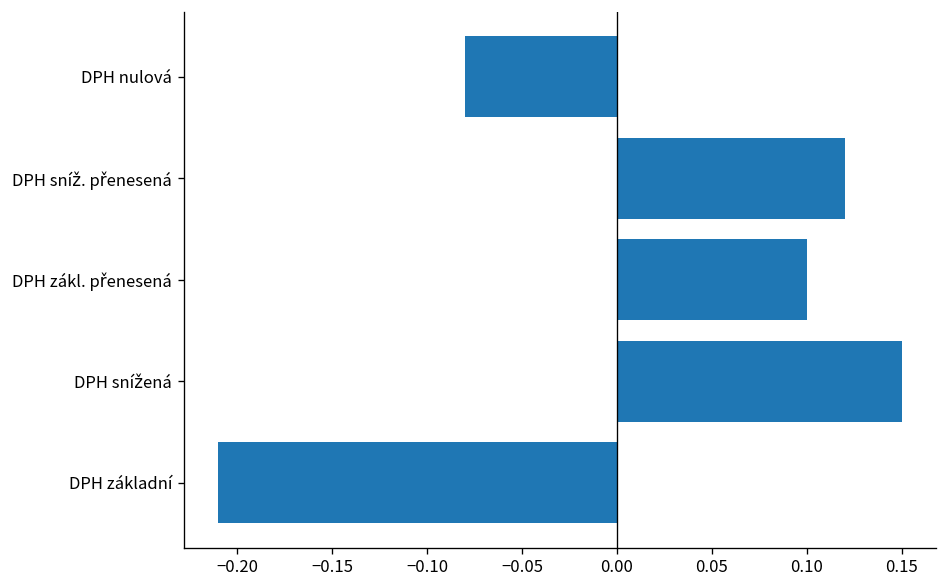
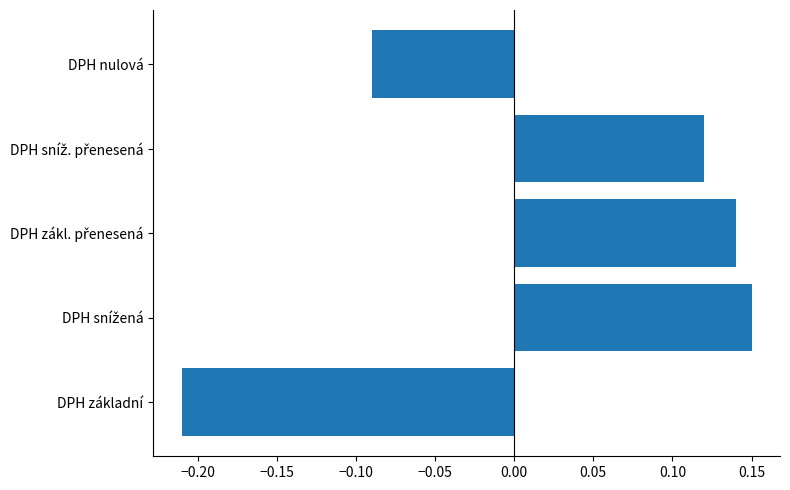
  {
-   "DPH nulová": -0.08,
+   "DPH nulová": -0.09,
    "DPH sníž. přenesená": 0.12,
-   "DPH zákl. přenesená": 0.10,
+   "DPH zákl. přenesená": 0.14,
    "DPH snížená": 0.15,
    "DPH základní": -0.21
  }
